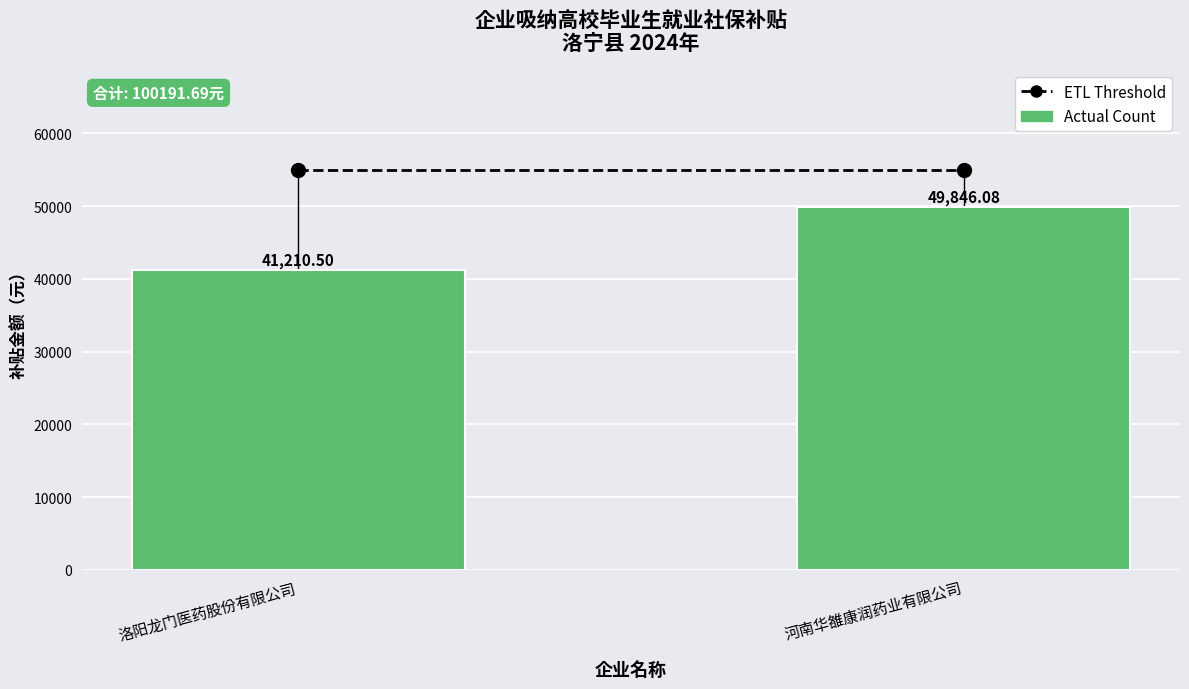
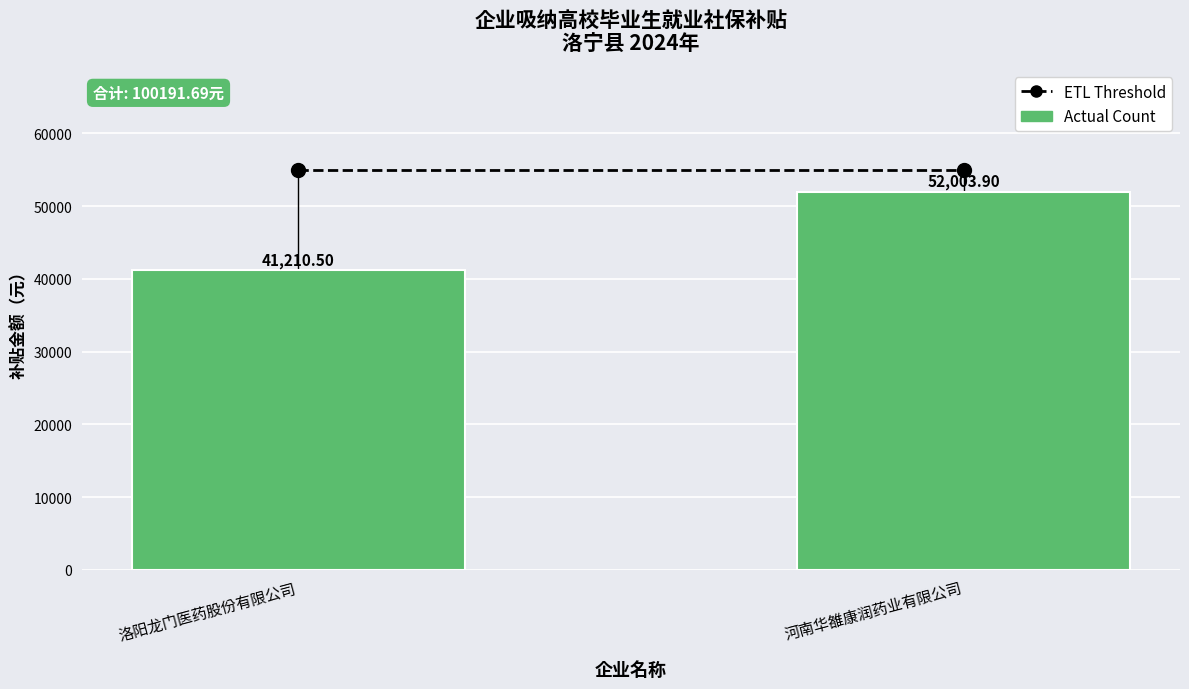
  {
    "Actual Count": {
      "洛阳龙门医药股份有限公司": "41,210.50",
-     "河南华雒康润药业有限公司": "49,846.08"
+     "河南华雒康润药业有限公司": "52,003.90"
    }
  }
